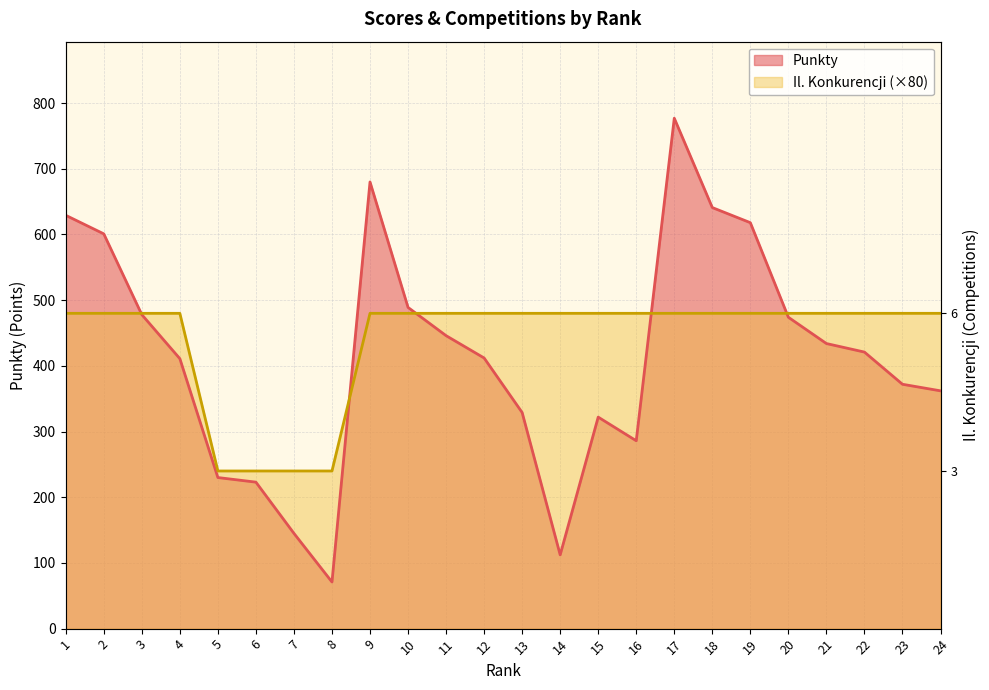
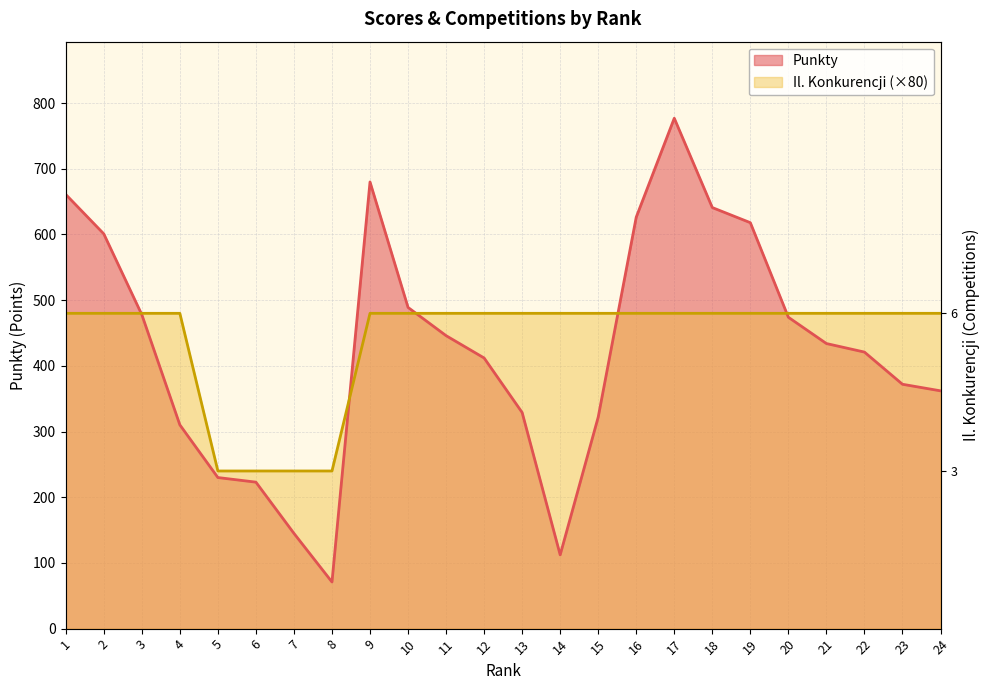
  {
    "Punkty": {
-     "1": 630,
+     "1": 660,
      "2": 600,
-     "4": 410,
+     "4": 310,
      "5": 230,
      "6": 220,
      "7": 150,
      "8": 70,
      "9": 680,
      "10": 490,
      "11": 450,
      "12": 410,
      "13": 330,
      "14": 110,
      "15": 320,
-     "16": 290,
+     "16": 630,
      "17": 780,
      "18": 640,
      "19": 620,
      "20": 470,
      "21": 430,
      "22": 420,
      "23": 370,
      "24": 360
    },
    "Il. Konkurencji (×80)": {
      "1": 480,
      "2": 480,
      "4": 480,
      "5": 240,
      "6": 240,
      "7": 240,
      "8": 240,
      "9": 480,
      "10": 480,
      "11": 480,
      "12": 480,
      "13": 480,
      "14": 480,
      "15": 480,
      "16": 480,
      "17": 480,
      "18": 480,
      "19": 480,
      "20": 480,
      "21": 480,
      "22": 480,
      "23": 480,
      "24": 480
    }
  }
